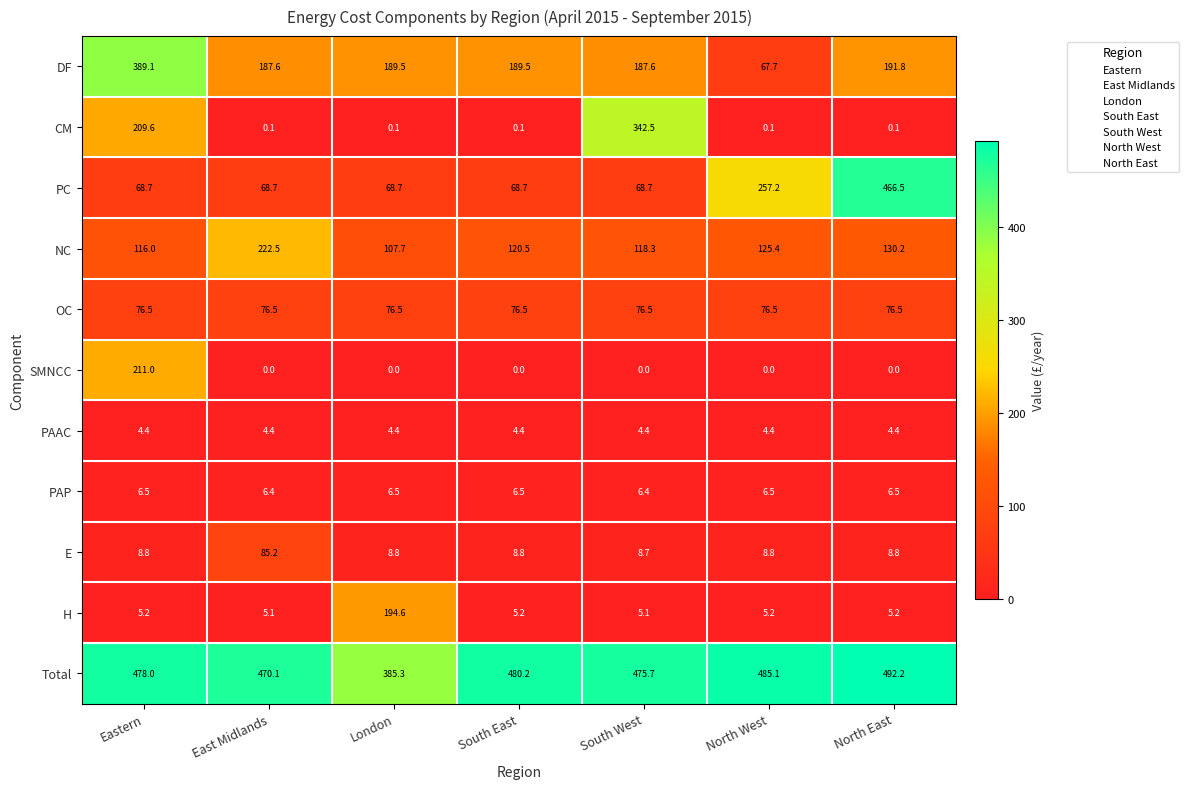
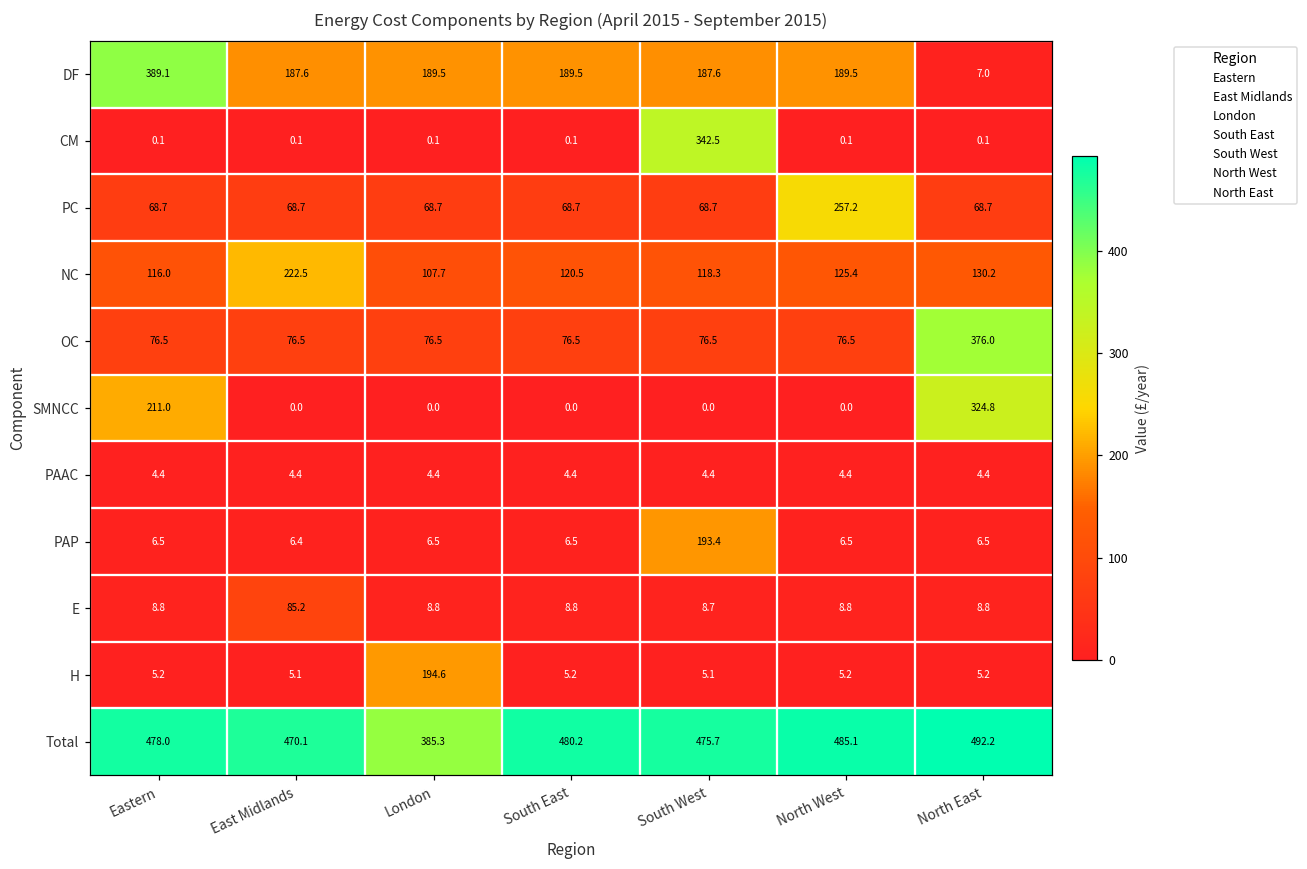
  {
    "DF": {
      "Eastern": 389.1,
      "East Midlands": 187.6,
      "London": 189.5,
      "South East": 189.5,
      "South West": 187.6,
-     "North West": 67.7,
-     "North East": 191.8
+     "North West": 189.5,
+     "North East": 7.0
    },
    "CM": {
-     "Eastern": 209.6,
+     "Eastern": 0.1,
      "East Midlands": 0.1,
      "London": 0.1,
      "South East": 0.1,
      "South West": 342.5,
      "North West": 0.1,
      "North East": 0.1
    },
    "PC": {
      "Eastern": 68.7,
      "East Midlands": 68.7,
      "London": 68.7,
      "South East": 68.7,
      "South West": 68.7,
      "North West": 257.2,
-     "North East": 466.5
+     "North East": 68.7
    },
    "NC": {
      "Eastern": 116.0,
      "East Midlands": 222.5,
      "London": 107.7,
      "South East": 120.5,
      "South West": 118.3,
      "North West": 125.4,
      "North East": 130.2
    },
    "OC": {
      "Eastern": 76.5,
      "East Midlands": 76.5,
      "London": 76.5,
      "South East": 76.5,
      "South West": 76.5,
      "North West": 76.5,
-     "North East": 76.5
+     "North East": 376.0
    },
    "SMNCC": {
      "Eastern": 211.0,
      "East Midlands": 0.0,
      "London": 0.0,
      "South East": 0.0,
      "South West": 0.0,
      "North West": 0.0,
-     "North East": 0.0
+     "North East": 324.8
    },
    "PAAC": {
      "Eastern": 4.4,
      "East Midlands": 4.4,
      "London": 4.4,
      "South East": 4.4,
      "South West": 4.4,
      "North West": 4.4,
      "North East": 4.4
    },
    "PAP": {
      "Eastern": 6.5,
      "East Midlands": 6.4,
      "London": 6.5,
      "South East": 6.5,
-     "South West": 6.4,
+     "South West": 193.4,
      "North West": 6.5,
      "North East": 6.5
    },
    "E": {
      "Eastern": 8.8,
      "East Midlands": 85.2,
      "London": 8.8,
      "South East": 8.8,
      "South West": 8.7,
      "North West": 8.8,
      "North East": 8.8
    },
    "H": {
      "Eastern": 5.2,
      "East Midlands": 5.1,
      "London": 194.6,
      "South East": 5.2,
      "South West": 5.1,
      "North West": 5.2,
      "North East": 5.2
    },
    "Total": {
      "Eastern": 478.0,
      "East Midlands": 470.1,
      "London": 385.3,
      "South East": 480.2,
      "South West": 475.7,
      "North West": 485.1,
      "North East": 492.2
    }
  }
